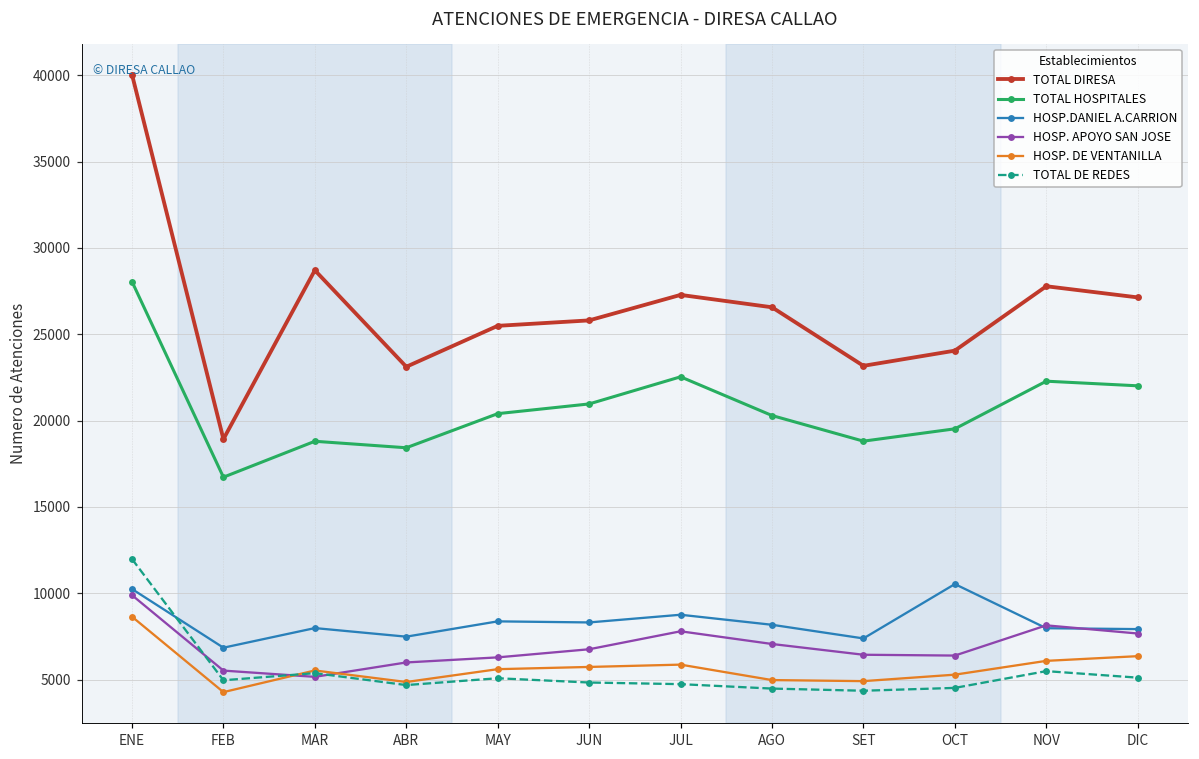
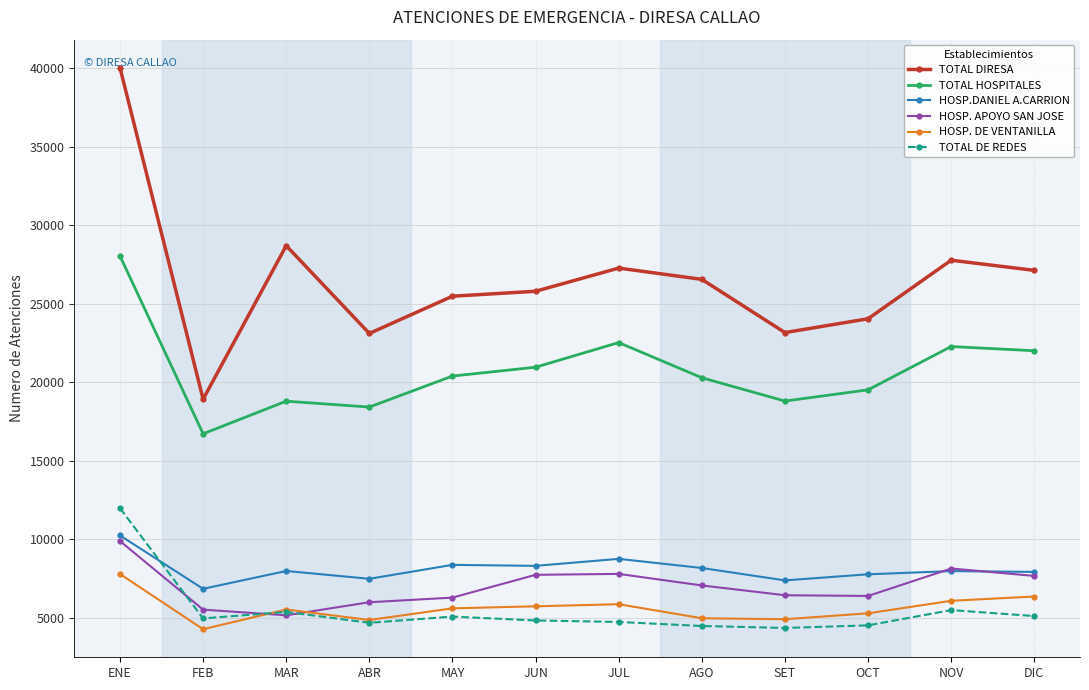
  {
    "TOTAL DIRESA": {
      "ENE": 40000,
      "FEB": 18900,
      "MAR": 28700,
      "ABR": 23100,
      "MAY": 25500,
      "JUN": 25800,
      "JUL": 27300,
      "AGO": 26600,
      "SET": 23200,
      "OCT": 24100,
      "NOV": 27800,
      "DIC": 27100
    },
    "HOSP.DANIEL A.CARRION": {
      "ENE": 10300,
      "FEB": 6900,
      "MAR": 8000,
      "ABR": 7500,
      "MAY": 8400,
      "JUN": 8300,
      "JUL": 8800,
      "AGO": 8200,
      "SET": 7400,
-     "OCT": 10500,
+     "OCT": 7800,
      "NOV": 8000,
      "DIC": 7900
    },
    "HOSP. APOYO SAN JOSE": {
      "ENE": 9900,
      "FEB": 5500,
      "MAR": 5200,
      "ABR": 6000,
      "MAY": 6300,
-     "JUN": 6800,
+     "JUN": 7700,
      "JUL": 7800,
      "AGO": 7100,
      "SET": 6400,
      "OCT": 6400,
      "NOV": 8100,
      "DIC": 7700
    },
    "HOSP. DE VENTANILLA": {
-     "ENE": 8600,
+     "ENE": 7800,
      "FEB": 4300,
      "ABR": 4900,
      "MAY": 5600,
      "JUN": 5700,
      "JUL": 5900,
      "AGO": 5000,
      "SET": 4900,
      "OCT": 5300,
      "NOV": 6100,
      "DIC": 6400
    }
  }
